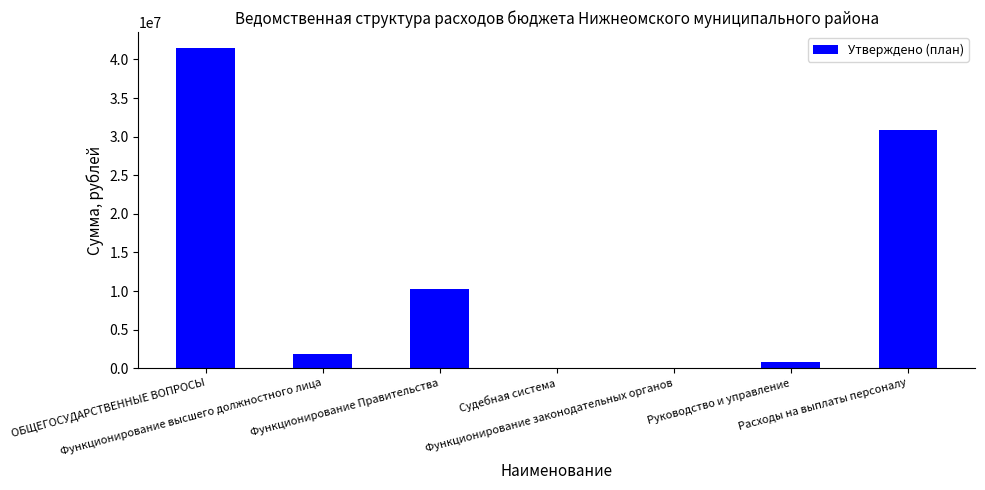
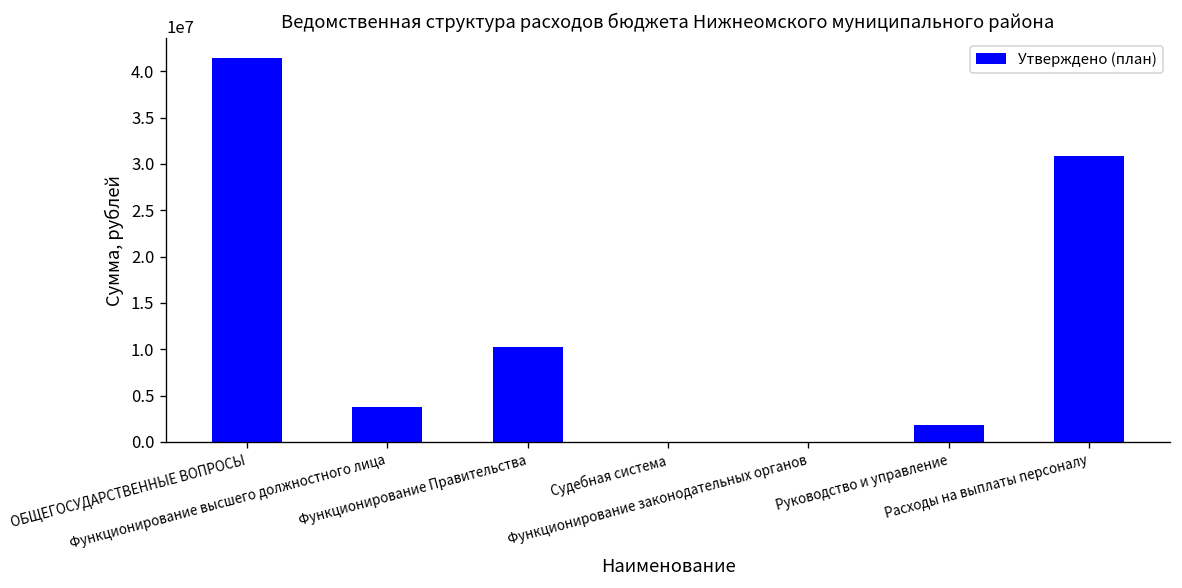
  {
    "ОБЩЕГОСУДАРСТВЕННЫЕ ВОПРОСЫ": 41000000,
-   "Функционирование высшего должностного лица": 2000000,
+   "Функционирование высшего должностного лица": 4000000,
    "Функционирование Правительства": 10000000,
    "Функционирование законодательных органов": 0,
-   "Руководство и управление": 1000000,
+   "Руководство и управление": 2000000,
    "Расходы на выплаты персоналу": 31000000
  }
